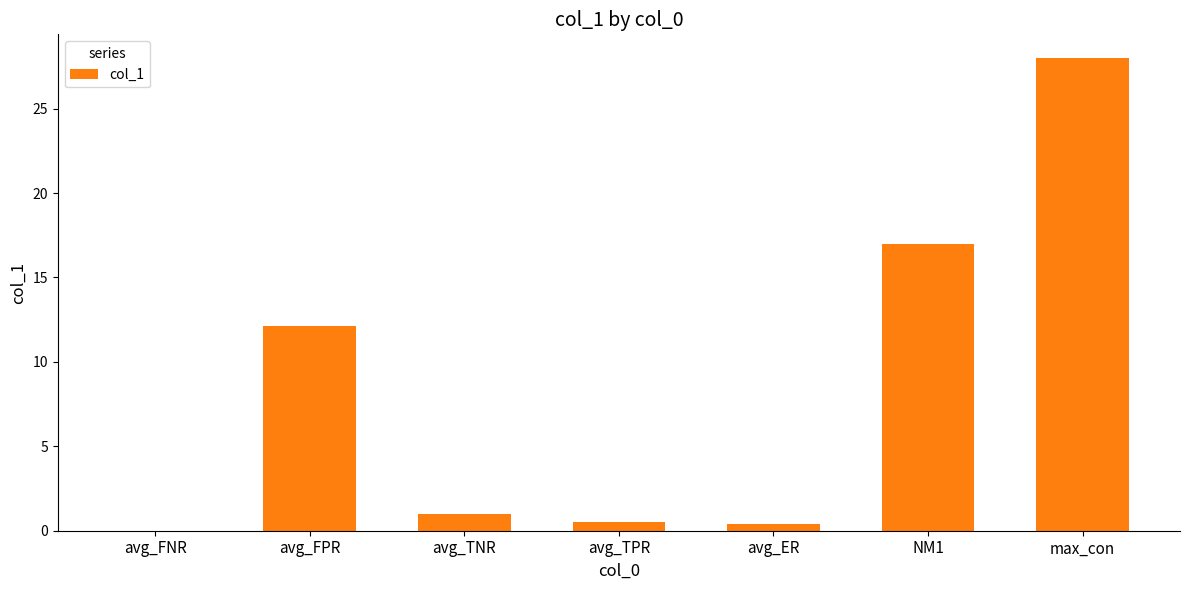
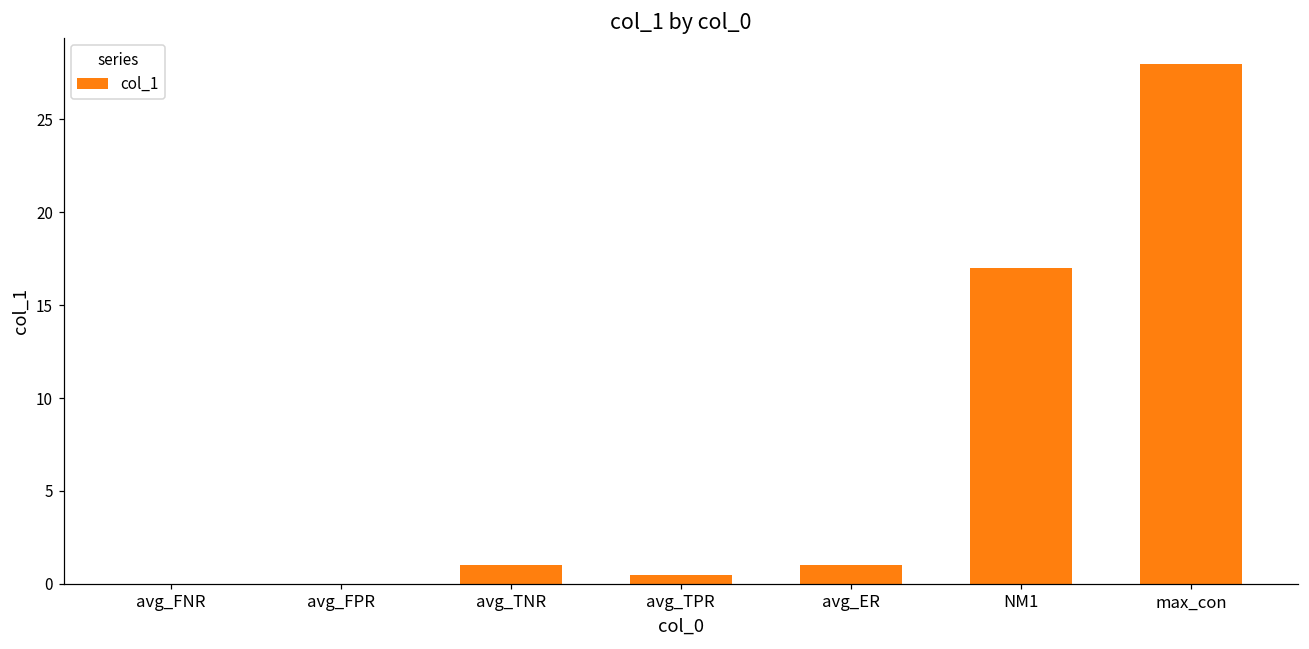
  {
    "avg_FNR": 0.0,
-   "avg_FPR": 12.1,
+   "avg_FPR": 0.0,
    "avg_TNR": 1.0,
    "avg_TPR": 0.5,
-   "avg_ER": 0.4,
+   "avg_ER": 1.0,
    "NM1": 17.0,
    "max_con": 28.0
  }
